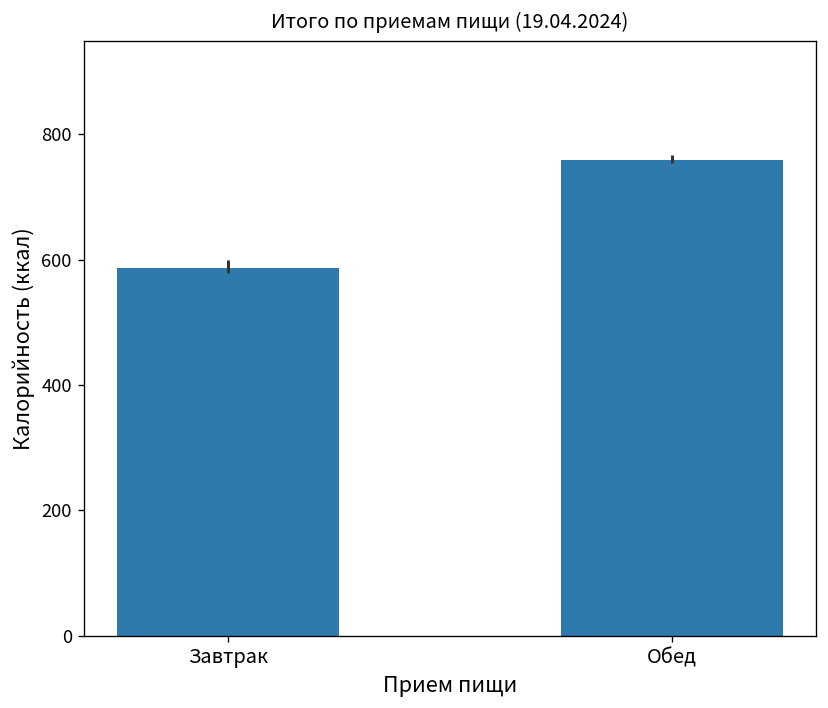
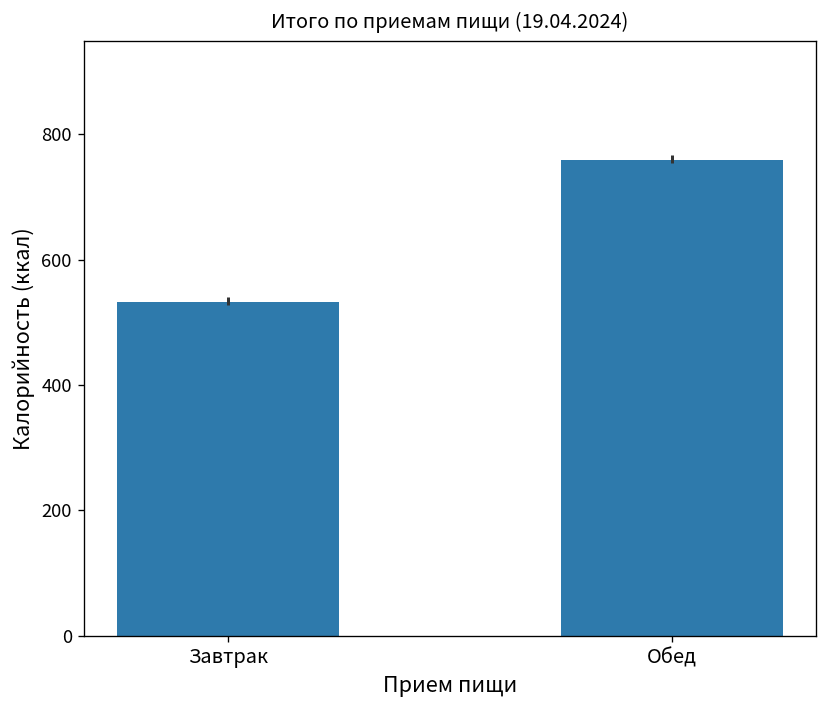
  {
-   "Завтрак": 590,
+   "Завтрак": 530,
    "Обед": 760
  }
